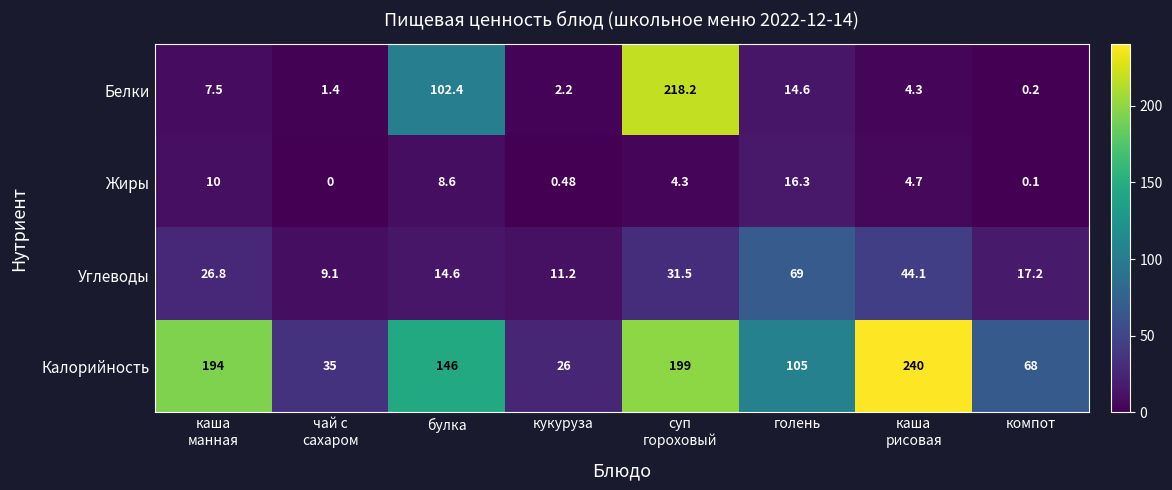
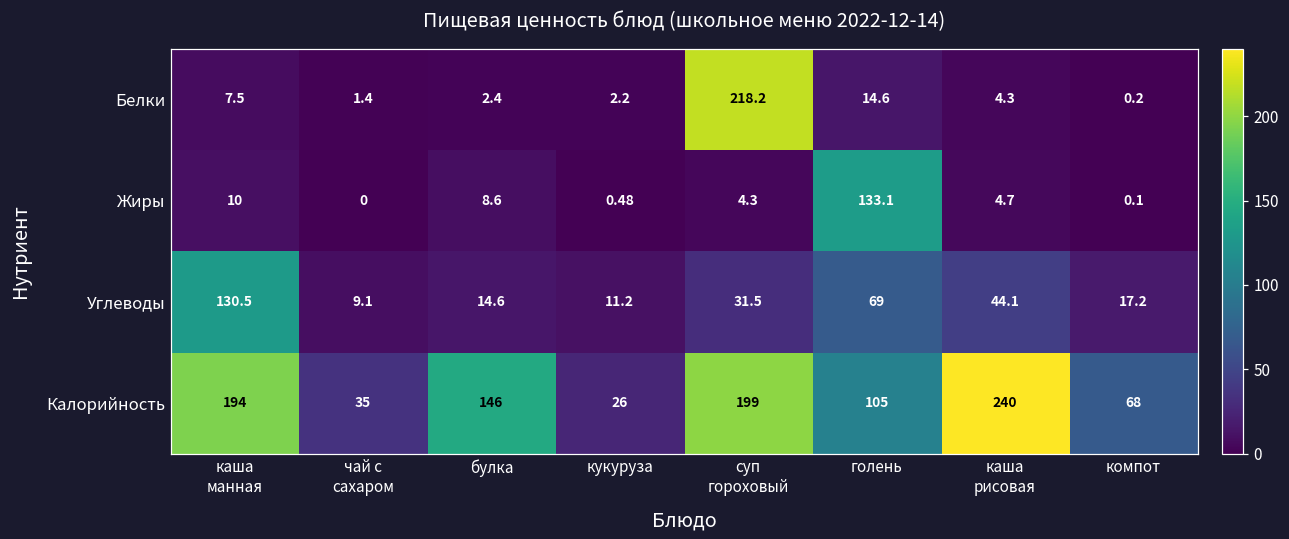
  {
    "Белки": {
      "каша манная": 7.5,
      "чай с сахаром": 1.4,
-     "булка": 102.4,
+     "булка": 2.4,
      "кукуруза": 2.2,
      "суп гороховый": 218.2,
      "голень": 14.6,
      "каша рисовая": 4.3,
      "компот": 0.2
    },
    "Жиры": {
      "каша манная": 10,
      "чай с сахаром": 0,
      "булка": 8.6,
      "кукуруза": 0.48,
      "суп гороховый": 4.3,
-     "голень": 16.3,
+     "голень": 133.1,
      "каша рисовая": 4.7,
      "компот": 0.1
    },
    "Углеводы": {
-     "каша манная": 26.8,
+     "каша манная": 130.5,
      "чай с сахаром": 9.1,
      "булка": 14.6,
      "кукуруза": 11.2,
      "суп гороховый": 31.5,
      "голень": 69,
      "каша рисовая": 44.1,
      "компот": 17.2
    },
    "Калорийность": {
      "каша манная": 194,
      "чай с сахаром": 35,
      "булка": 146,
      "кукуруза": 26,
      "суп гороховый": 199,
      "голень": 105,
      "каша рисовая": 240,
      "компот": 68
    }
  }
